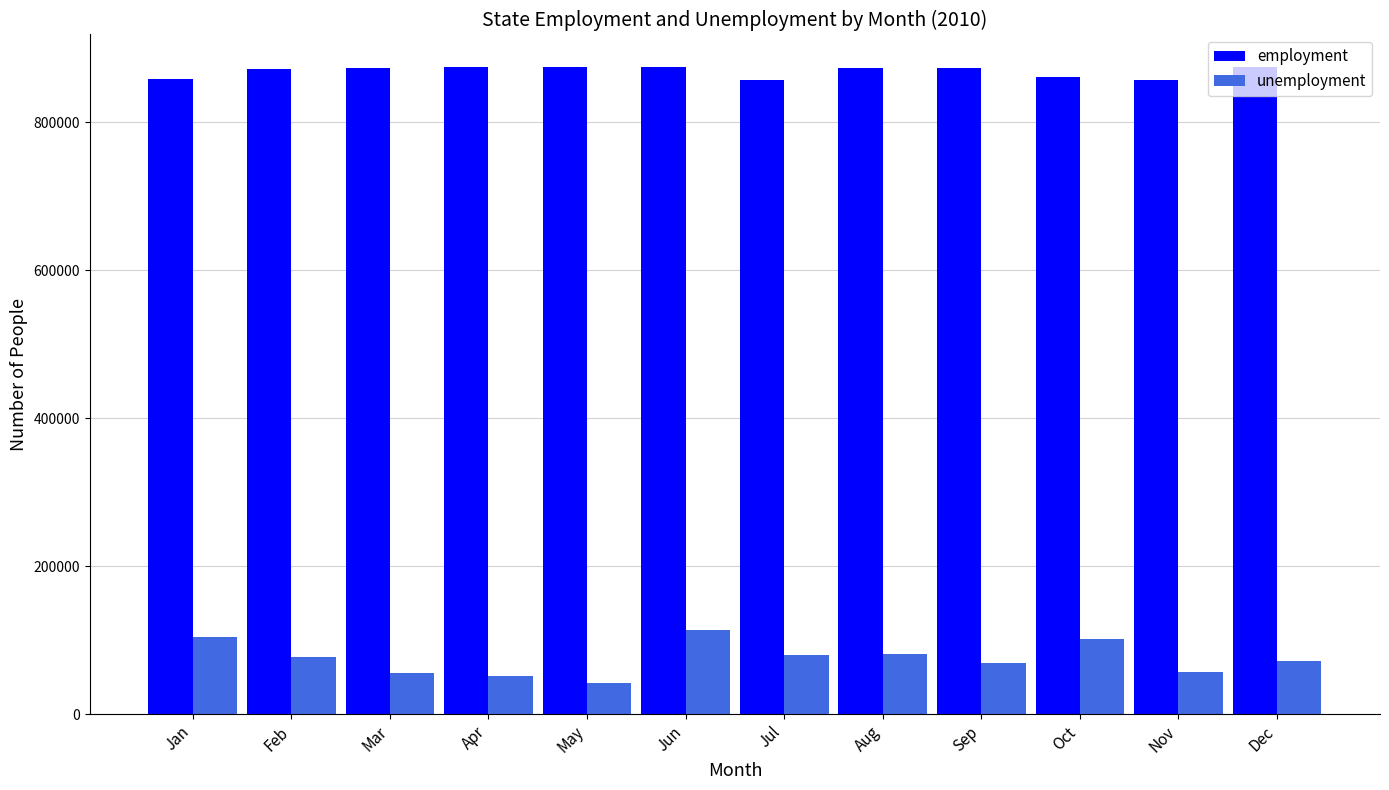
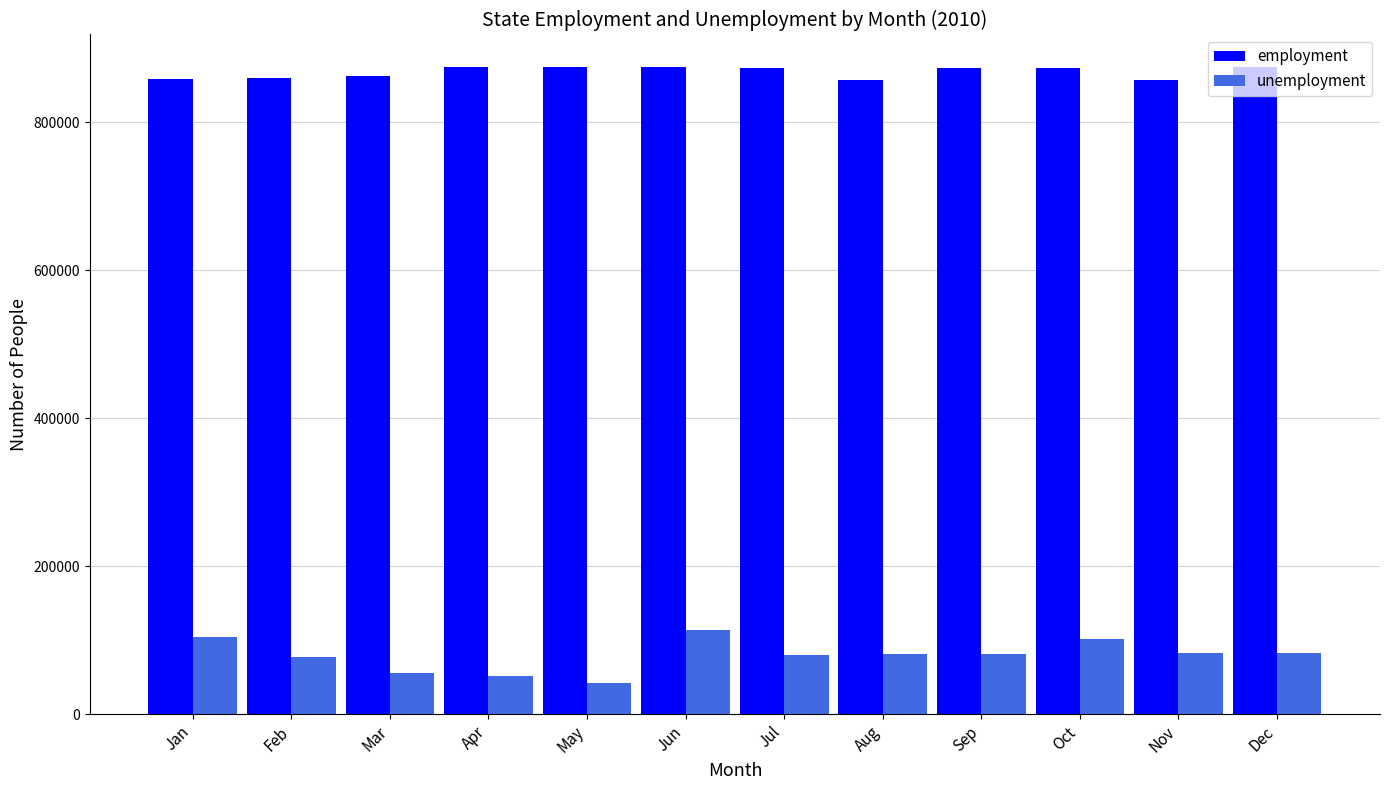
  {
    "employment": {
      "Jan": 860000,
-     "Feb": 870000,
-     "Mar": 870000,
+     "Feb": 860000,
+     "Mar": 860000,
      "Apr": 870000,
      "May": 870000,
      "Jun": 870000,
-     "Jul": 860000,
-     "Aug": 870000,
+     "Jul": 870000,
+     "Aug": 860000,
      "Sep": 870000,
-     "Oct": 860000,
+     "Oct": 870000,
      "Nov": 860000
    },
    "unemployment": {
      "Jan": 100000,
      "Feb": 80000,
      "Mar": 60000,
      "Apr": 50000,
      "May": 40000,
      "Jun": 110000,
      "Jul": 80000,
      "Aug": 80000,
-     "Sep": 70000,
+     "Sep": 80000,
      "Oct": 100000,
-     "Nov": 60000,
-     "Dec": 70000
+     "Nov": 80000,
+     "Dec": 80000
    }
  }
